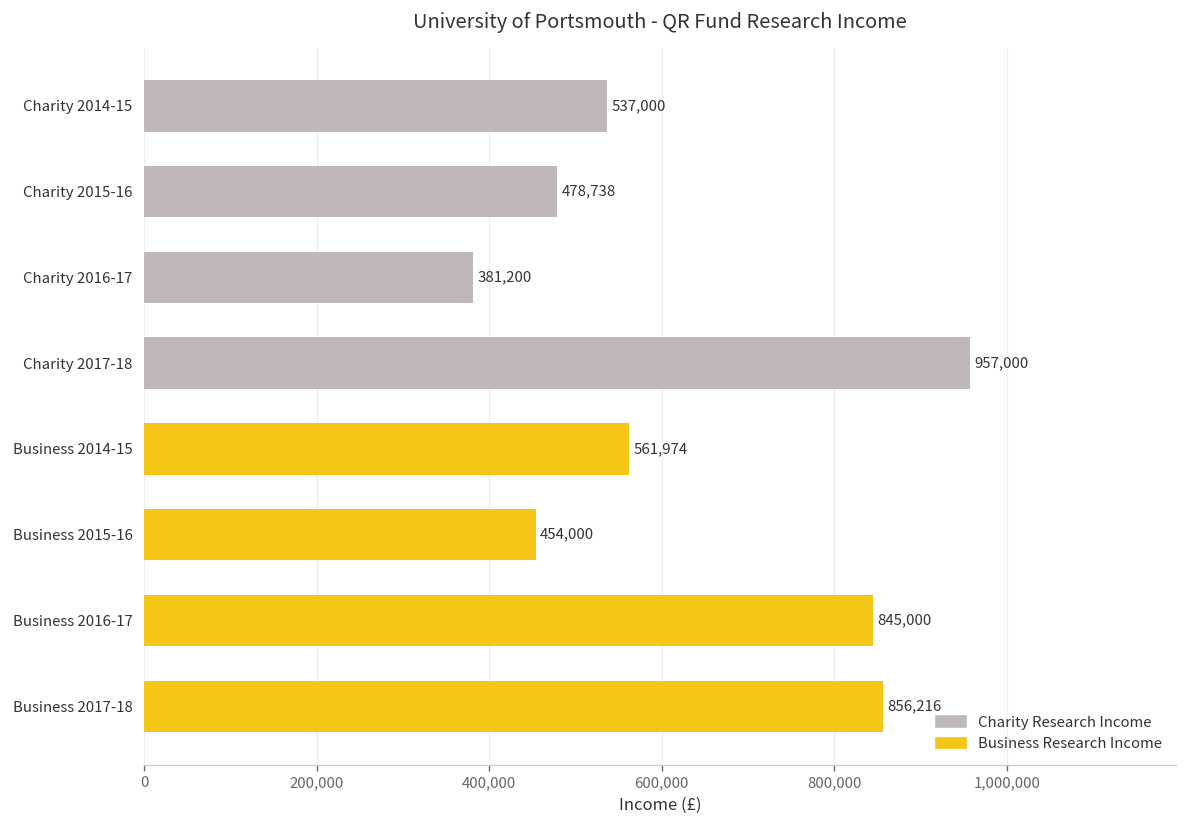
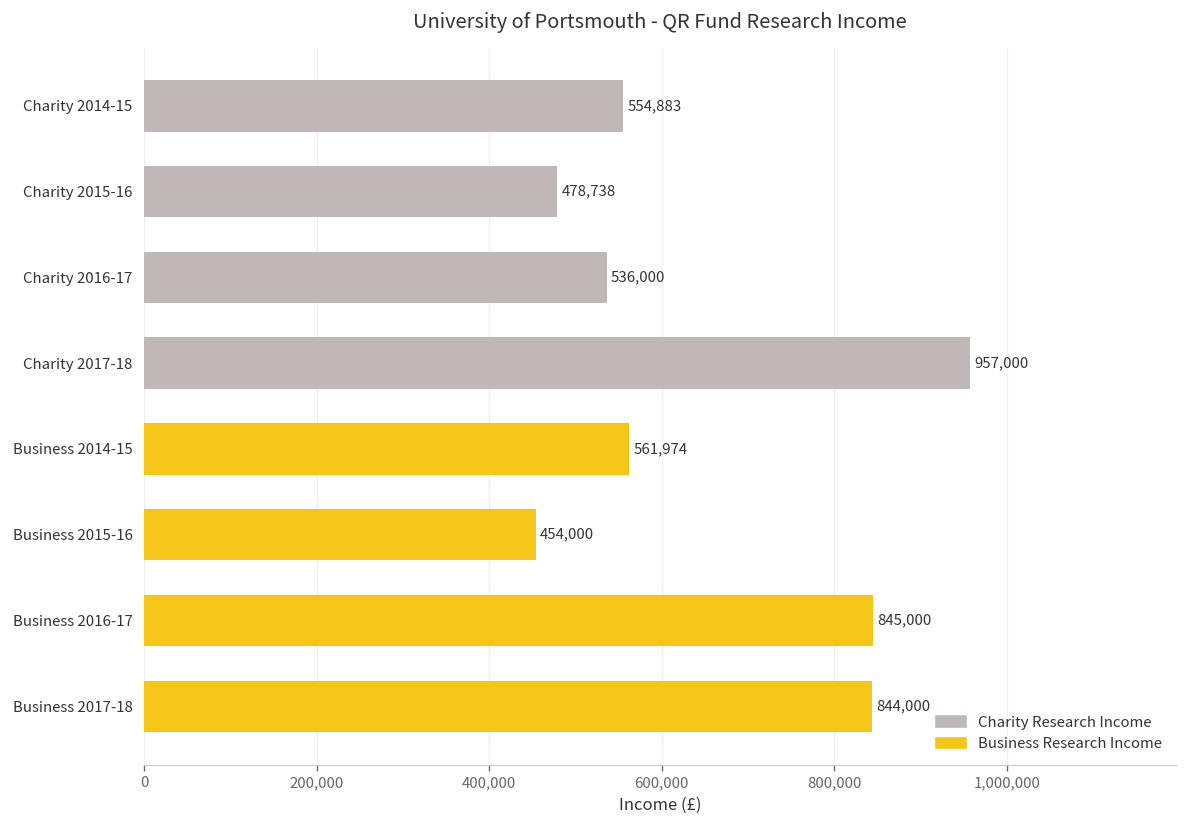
  {
-   "Charity 2014-15": "537,000",
+   "Charity 2014-15": "554,883",
    "Charity 2015-16": "478,738",
-   "Charity 2016-17": "381,200",
+   "Charity 2016-17": "536,000",
    "Charity 2017-18": "957,000",
    "Business 2014-15": "561,974",
    "Business 2015-16": "454,000",
    "Business 2016-17": "845,000",
-   "Business 2017-18": "856,216"
+   "Business 2017-18": "844,000"
  }
